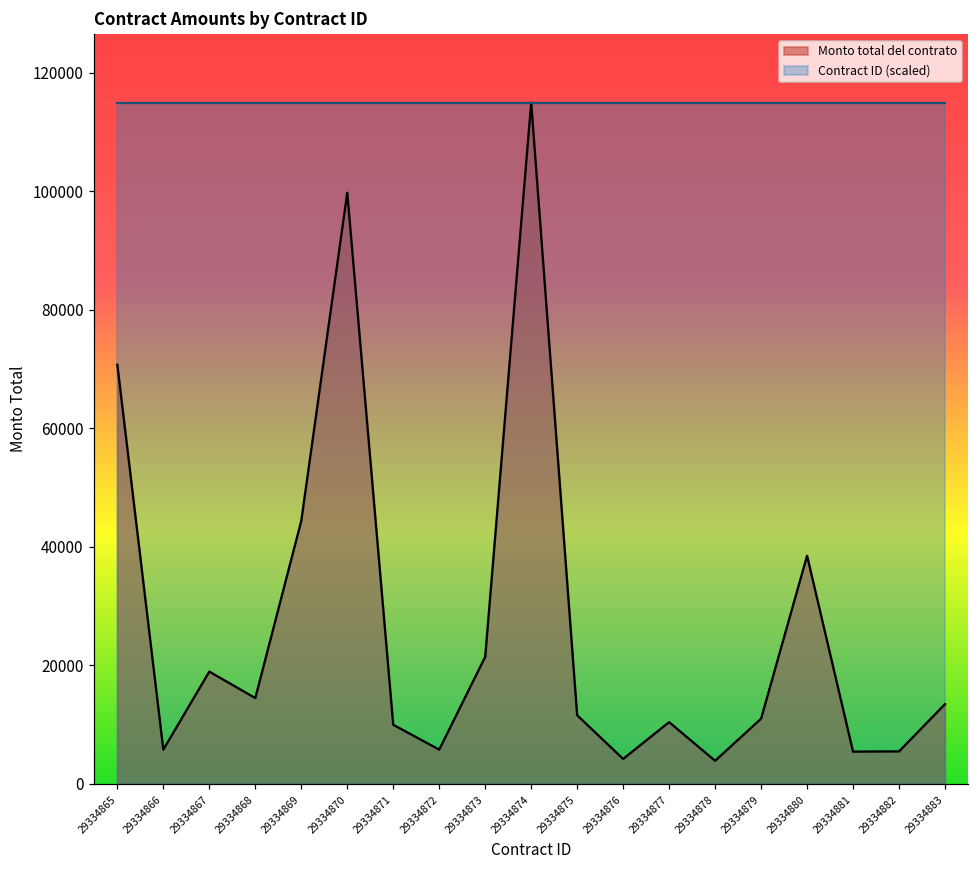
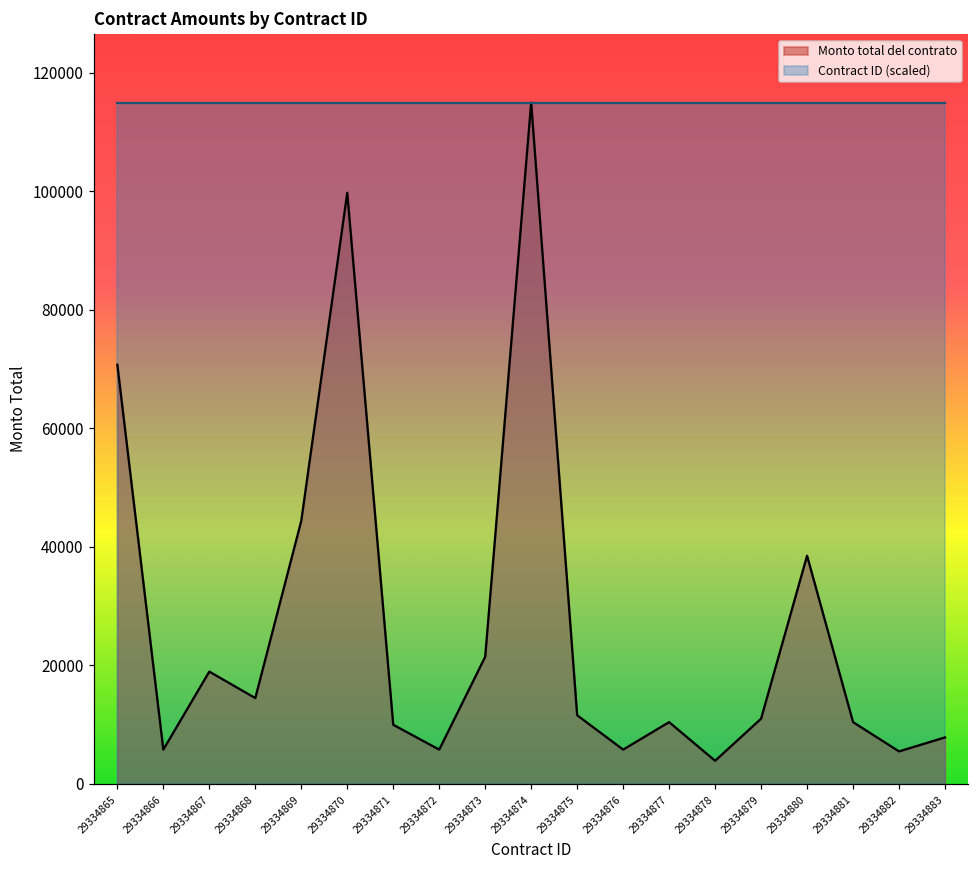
  {
    "Monto total del contrato": {
      "29334865": 71000,
      "29334866": 6000,
      "29334867": 19000,
      "29334868": 15000,
      "29334869": 44000,
      "29334870": 100000,
      "29334871": 10000,
      "29334872": 6000,
      "29334873": 21000,
      "29334875": 12000,
-     "29334876": 4000,
+     "29334876": 6000,
      "29334877": 10000,
      "29334878": 4000,
      "29334879": 11000,
      "29334880": 39000,
-     "29334881": 5000,
+     "29334881": 10000,
      "29334882": 6000,
-     "29334883": 13000
+     "29334883": 8000
    },
    "Contract ID (scaled)": {
      "29334865": 115000,
      "29334866": 115000,
      "29334867": 115000,
      "29334868": 115000,
      "29334869": 115000,
      "29334870": 115000,
      "29334871": 115000,
      "29334872": 115000,
      "29334873": 115000,
      "29334875": 115000,
      "29334876": 115000,
      "29334877": 115000,
      "29334878": 115000,
      "29334879": 115000,
      "29334880": 115000,
      "29334881": 115000,
      "29334882": 115000,
      "29334883": 115000
    }
  }
